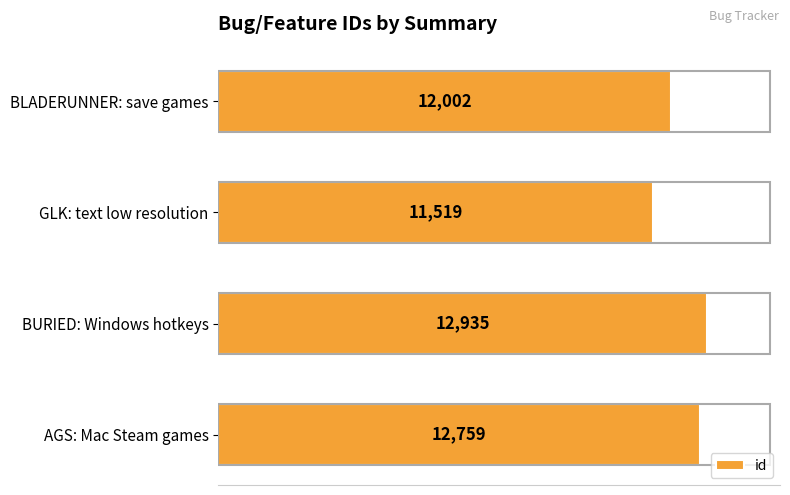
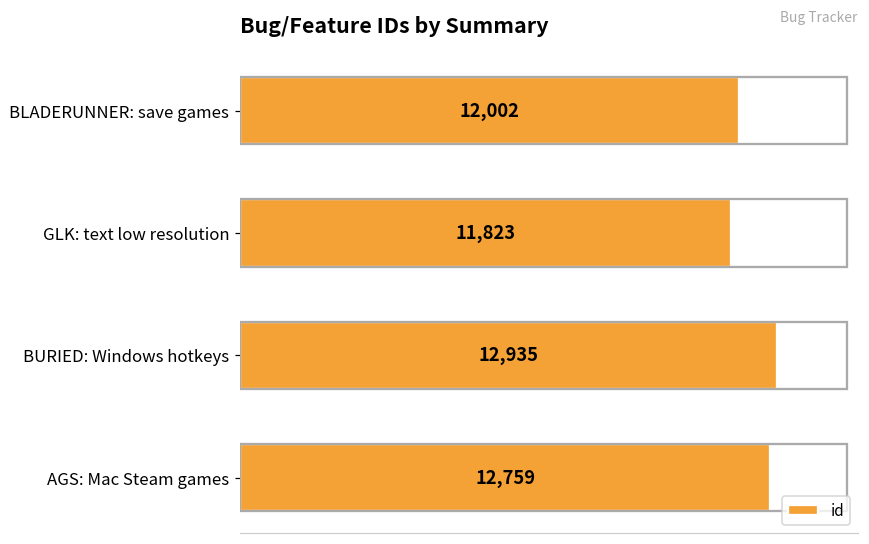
  {
    "BLADERUNNER: save games": "12,002",
-   "GLK: text low resolution": "11,519",
+   "GLK: text low resolution": "11,823",
    "BURIED: Windows hotkeys": "12,935",
    "AGS: Mac Steam games": "12,759"
  }
